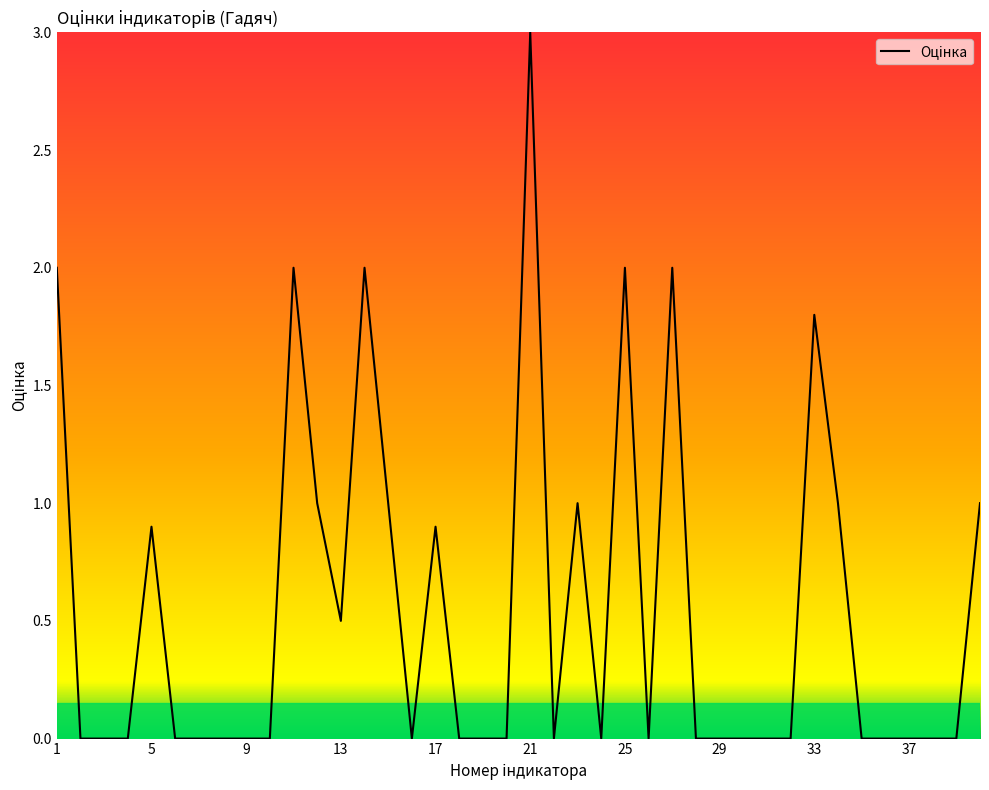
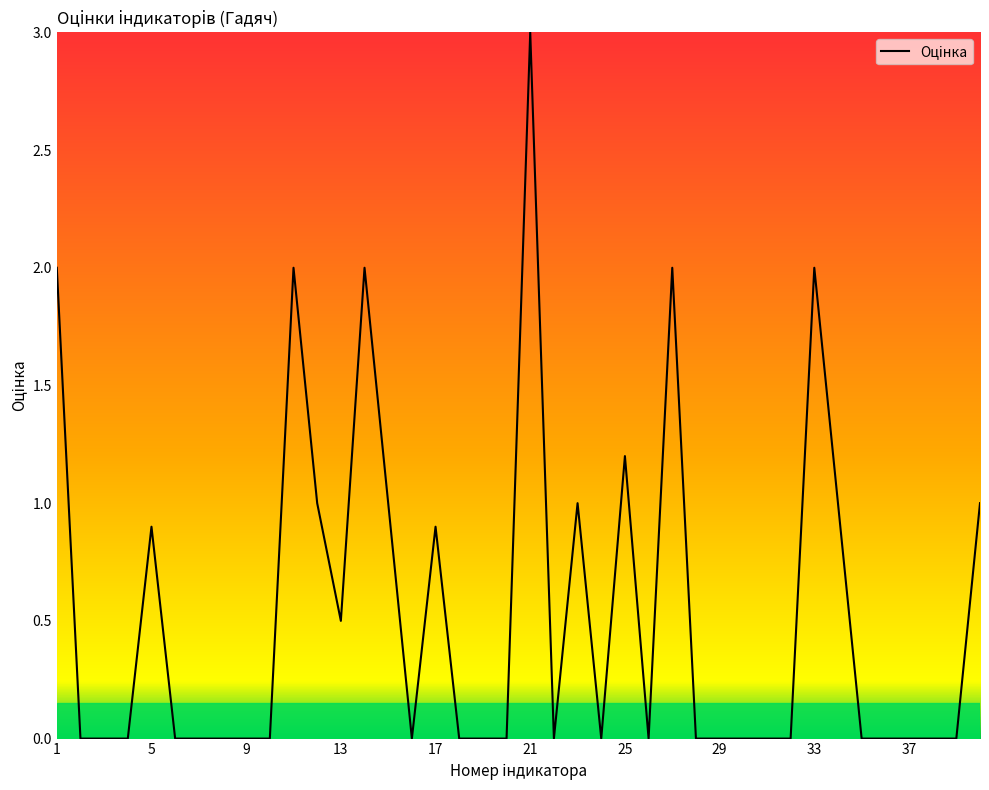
  {
    "1": 2.0,
    "5": 0.9,
    "13": 0.5,
    "17": 0.9,
    "21": 3.0,
-   "25": 2.0,
-   "33": 1.8
+   "25": 1.2,
+   "33": 2.0
  }
